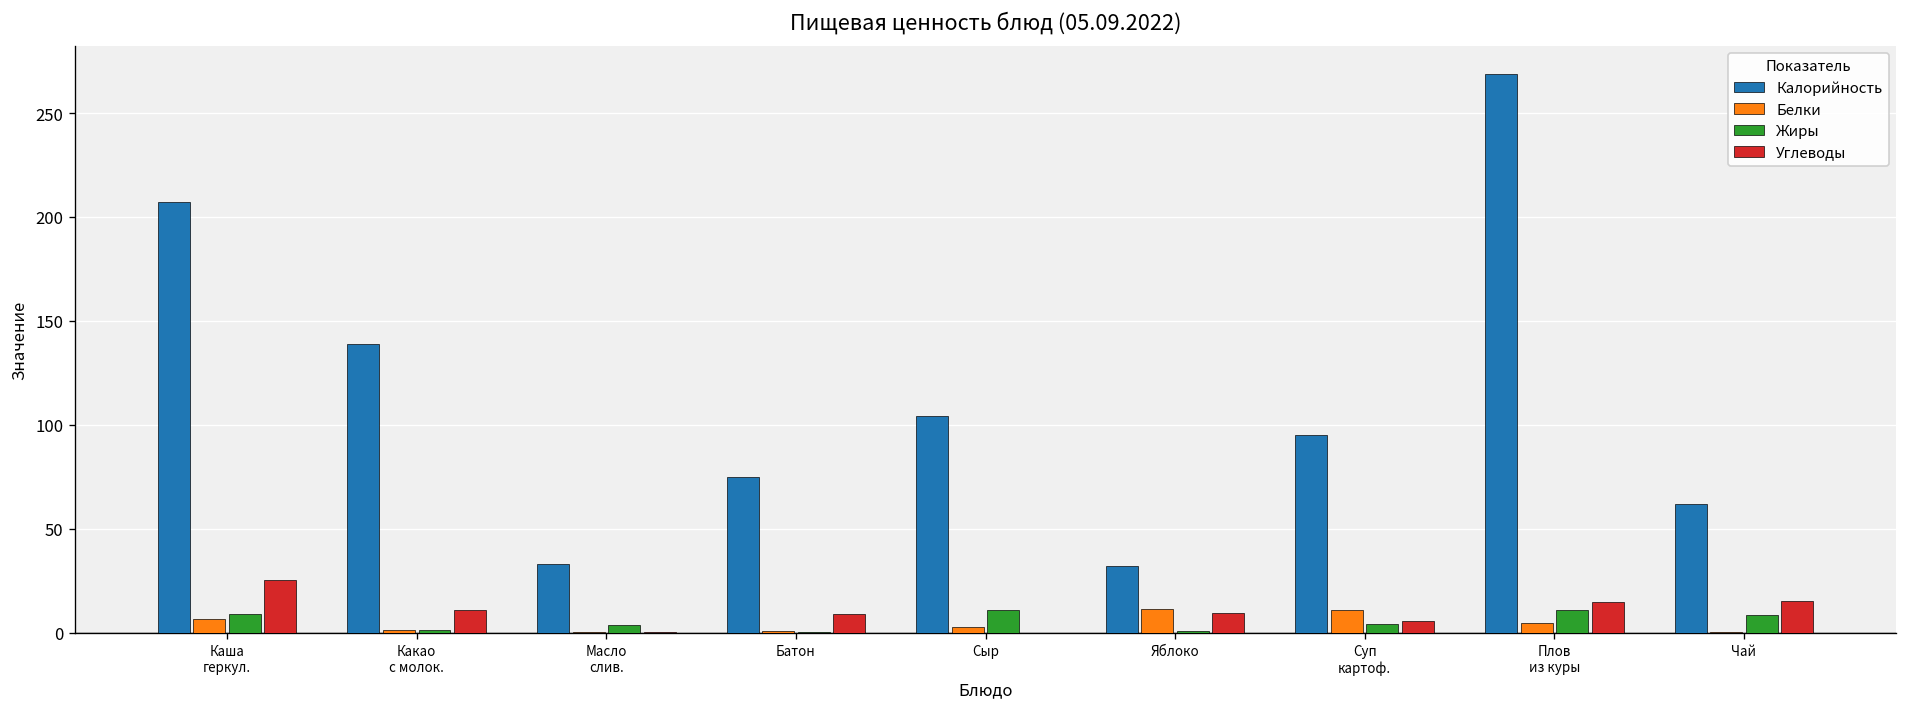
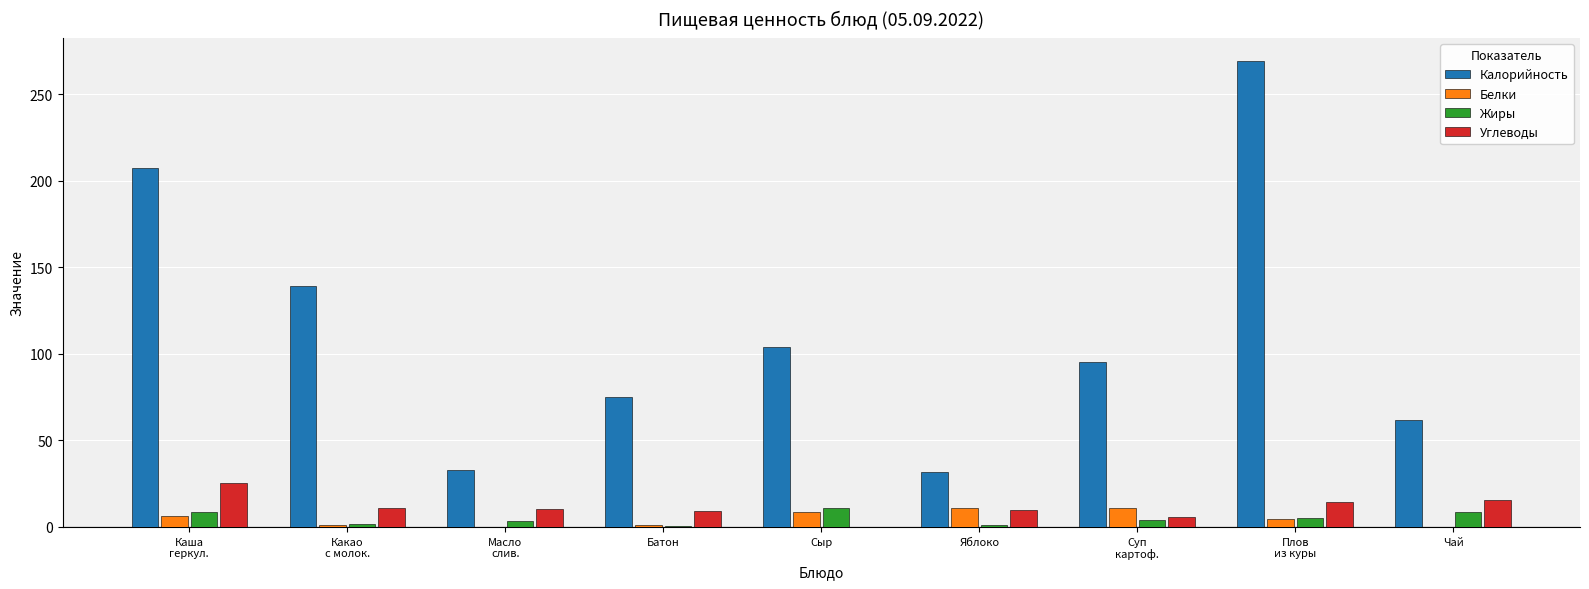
  {
    "Калорийность": {
      "Каша геркул.": 207,
      "Какао с молок.": 139,
      "Масло слив.": 33,
      "Батон": 75,
      "Сыр": 104,
      "Яблоко": 32,
      "Суп картоф.": 95,
      "Плов из куры": 269,
      "Чай": 62
    },
    "Белки": {
      "Каша геркул.": 6,
-     "Сыр": 3,
+     "Сыр": 8,
      "Яблоко": 11,
      "Суп картоф.": 11,
      "Плов из куры": 4
    },
    "Жиры": {
      "Каша геркул.": 9,
      "Масло слив.": 4,
      "Сыр": 11,
      "Суп картоф.": 4,
-     "Плов из куры": 11,
+     "Плов из куры": 5,
      "Чай": 8
    },
    "Углеводы": {
      "Каша геркул.": 25,
      "Какао с молок.": 11,
-     "Масло слив.": 0,
+     "Масло слив.": 11,
      "Батон": 9,
      "Сыр": 0,
      "Яблоко": 10,
      "Суп картоф.": 5,
      "Плов из куры": 15,
      "Чай": 15
    }
  }
